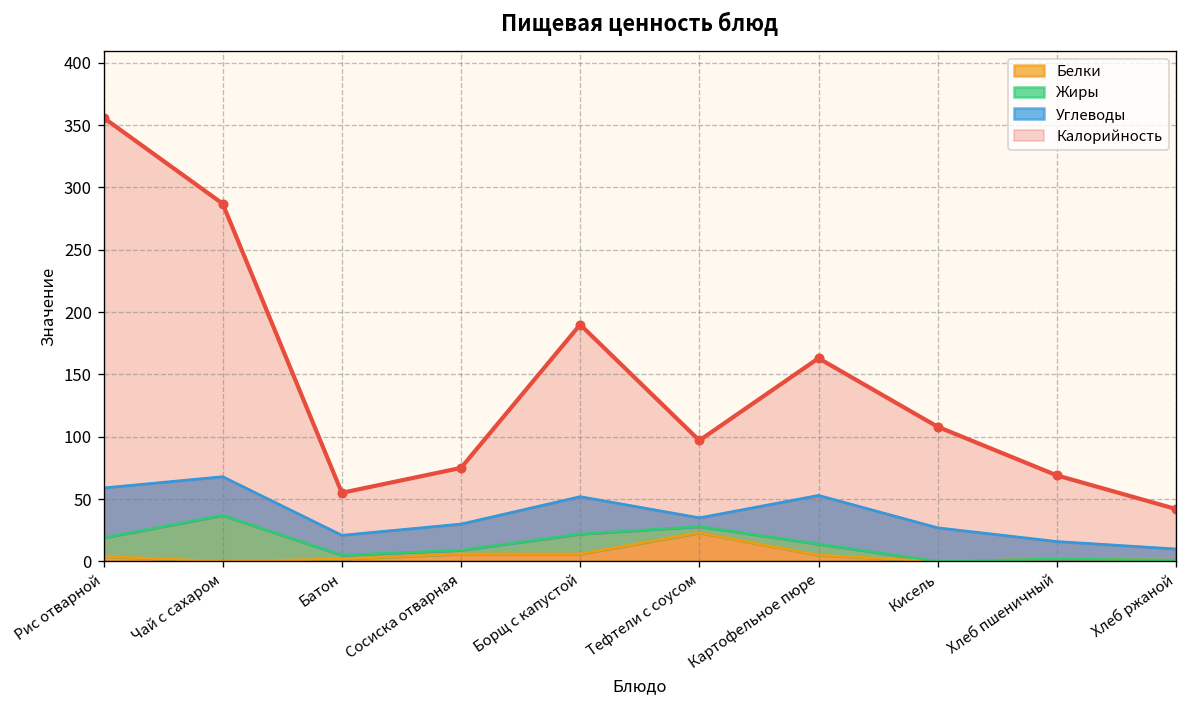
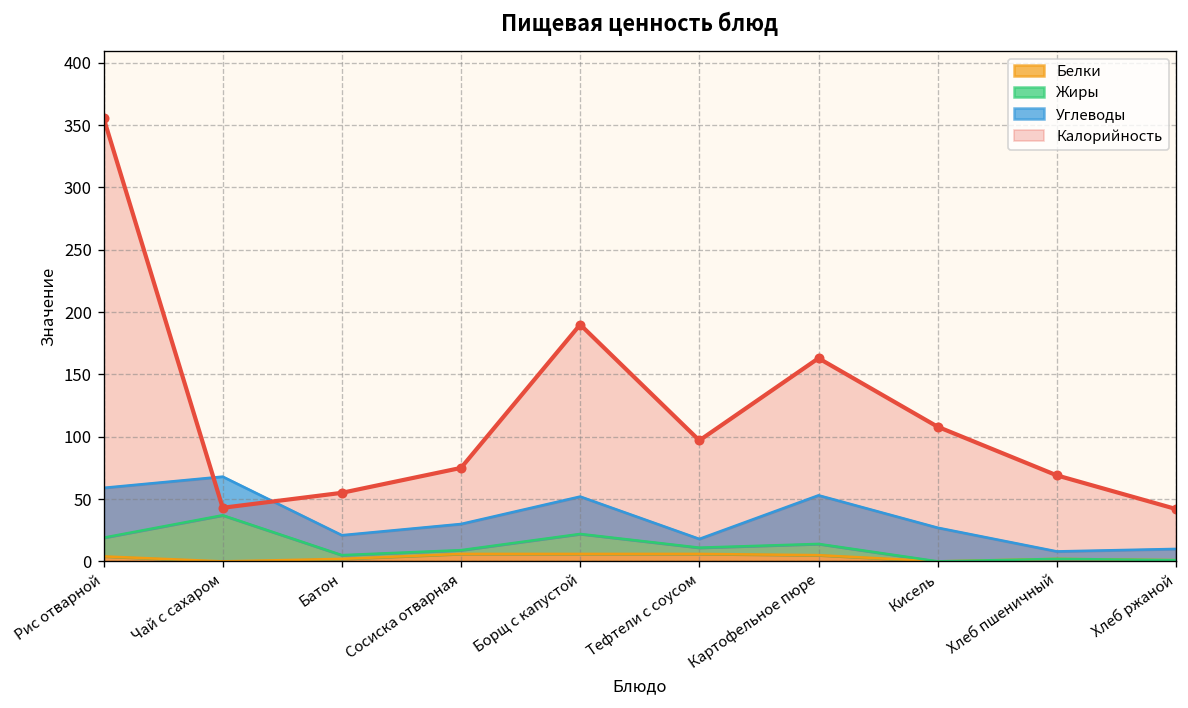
  {
    "Белки": {
      "Рис отварной": 4,
      "Чай с сахаром": 0,
      "Батон": 2,
      "Сосиска отварная": 6,
      "Борщ с капустой": 6,
-     "Тефтели с соусом": 23,
+     "Тефтели с соусом": 6,
      "Картофельное пюре": 5
    },
    "Жиры": {
      "Рис отварной": 15,
      "Чай с сахаром": 37,
      "Батон": 3,
      "Сосиска отварная": 3,
      "Борщ с капустой": 16,
      "Тефтели с соусом": 5,
      "Картофельное пюре": 9
    },
    "Углеводы": {
      "Рис отварной": 40,
      "Чай с сахаром": 31,
      "Батон": 16,
      "Сосиска отварная": 21,
      "Борщ с капустой": 30,
      "Тефтели с соусом": 7,
      "Картофельное пюре": 39,
      "Кисель": 27,
-     "Хлеб пшеничный": 14,
+     "Хлеб пшеничный": 6,
      "Хлеб ржаной": 9
    },
    "Калорийность": {
      "Рис отварной": 356,
-     "Чай с сахаром": 287,
+     "Чай с сахаром": 43,
      "Батон": 55,
      "Сосиска отварная": 75,
      "Борщ с капустой": 190,
      "Тефтели с соусом": 97,
      "Картофельное пюре": 163,
      "Кисель": 108,
      "Хлеб пшеничный": 69,
      "Хлеб ржаной": 42
    }
  }
